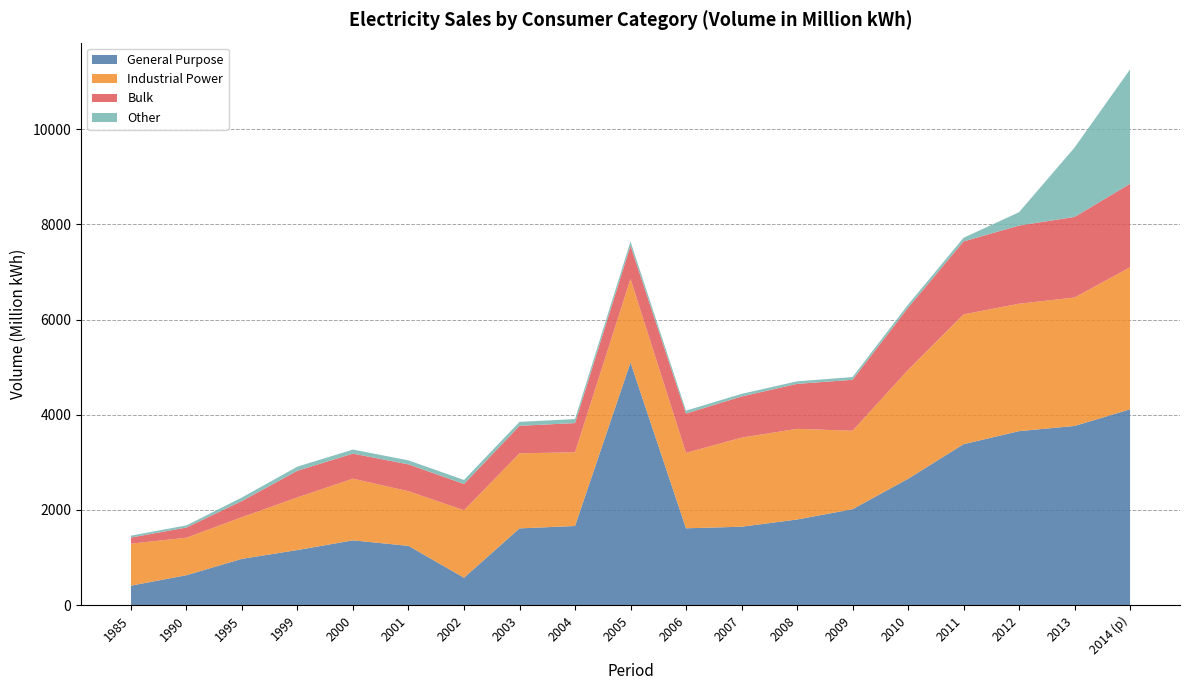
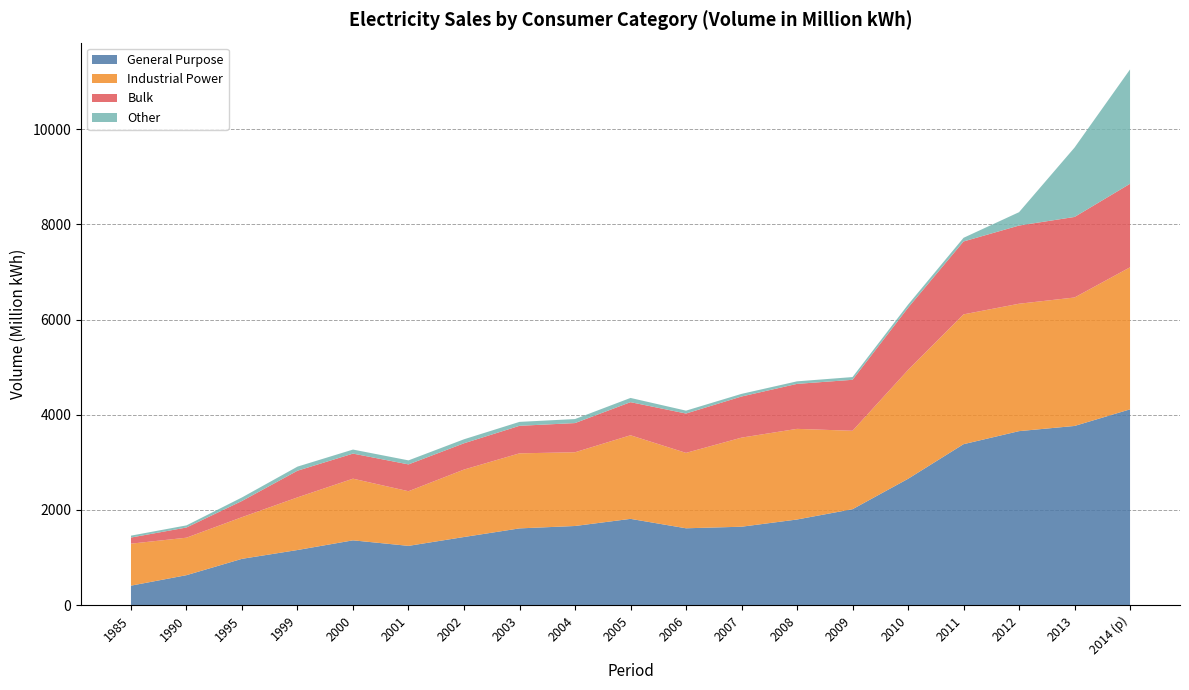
  {
    "General Purpose": {
      "1985": 400,
      "1990": 600,
      "1995": 1000,
      "1999": 1200,
      "2000": 1400,
      "2001": 1200,
-     "2002": 600,
+     "2002": 1400,
      "2003": 1600,
      "2004": 1700,
-     "2005": 5100,
+     "2005": 1800,
      "2006": 1600,
      "2007": 1600,
      "2008": 1800,
      "2009": 2000,
      "2010": 2700,
      "2011": 3400,
      "2012": 3700,
      "2013": 3800,
      "2014 (p)": 4100
    },
    "Industrial Power": {
      "1985": 900,
      "1990": 800,
      "1995": 900,
      "1999": 1100,
      "2000": 1300,
      "2001": 1100,
      "2002": 1400,
      "2003": 1600,
      "2004": 1500,
      "2005": 1800,
      "2006": 1600,
      "2007": 1900,
      "2008": 1900,
      "2009": 1600,
      "2010": 2300,
      "2011": 2700,
      "2012": 2700,
      "2013": 2700,
      "2014 (p)": 3000
    },
    "Bulk": {
      "1995": 300,
      "1999": 600,
      "2000": 500,
      "2001": 600,
      "2002": 600,
      "2003": 600,
      "2004": 600,
      "2005": 700,
      "2006": 800,
      "2007": 900,
      "2008": 900,
      "2009": 1100,
      "2010": 1300,
      "2011": 1500,
      "2012": 1600,
      "2013": 1700,
      "2014 (p)": 1800
    },
    "Other": {
      "1995": 100,
      "1999": 100,
      "2000": 100,
      "2001": 100,
      "2002": 100,
      "2003": 100,
      "2004": 100,
      "2005": 100,
      "2006": 100,
      "2007": 100,
      "2008": 100,
      "2009": 100,
      "2010": 100,
      "2011": 100,
      "2012": 300,
      "2013": 1500,
      "2014 (p)": 2400
    }
  }
